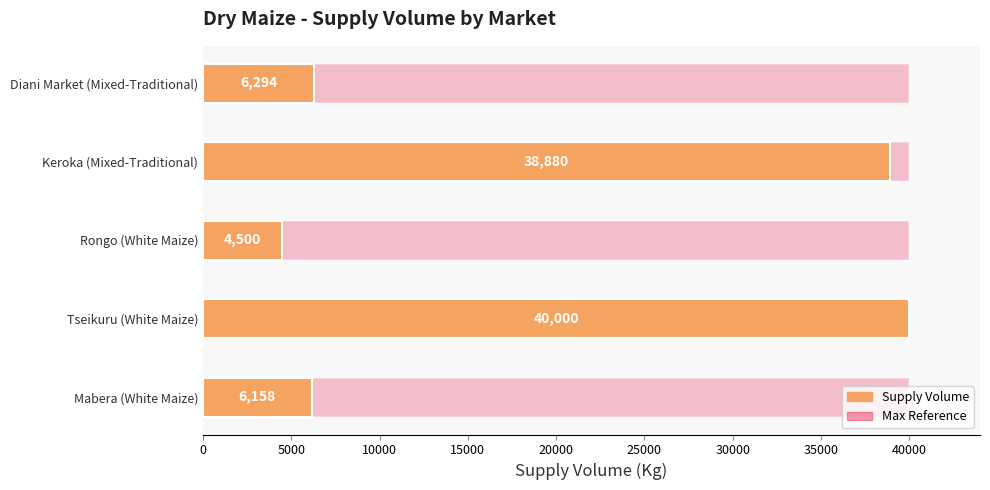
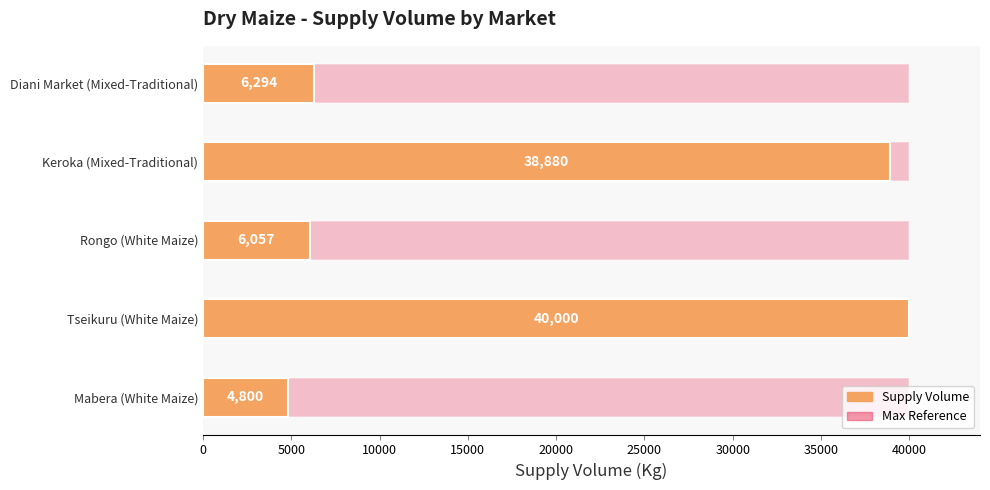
  {
    "Supply Volume": {
-     "Rongo (White Maize)": "4,500",
+     "Rongo (White Maize)": "6,057",
      "Tseikuru (White Maize)": "40,000",
-     "Mabera (White Maize)": "6,158"
+     "Mabera (White Maize)": "4,800"
    },
    "Max Reference": {
      "Tseikuru (White Maize)": "40,000"
    }
  }
